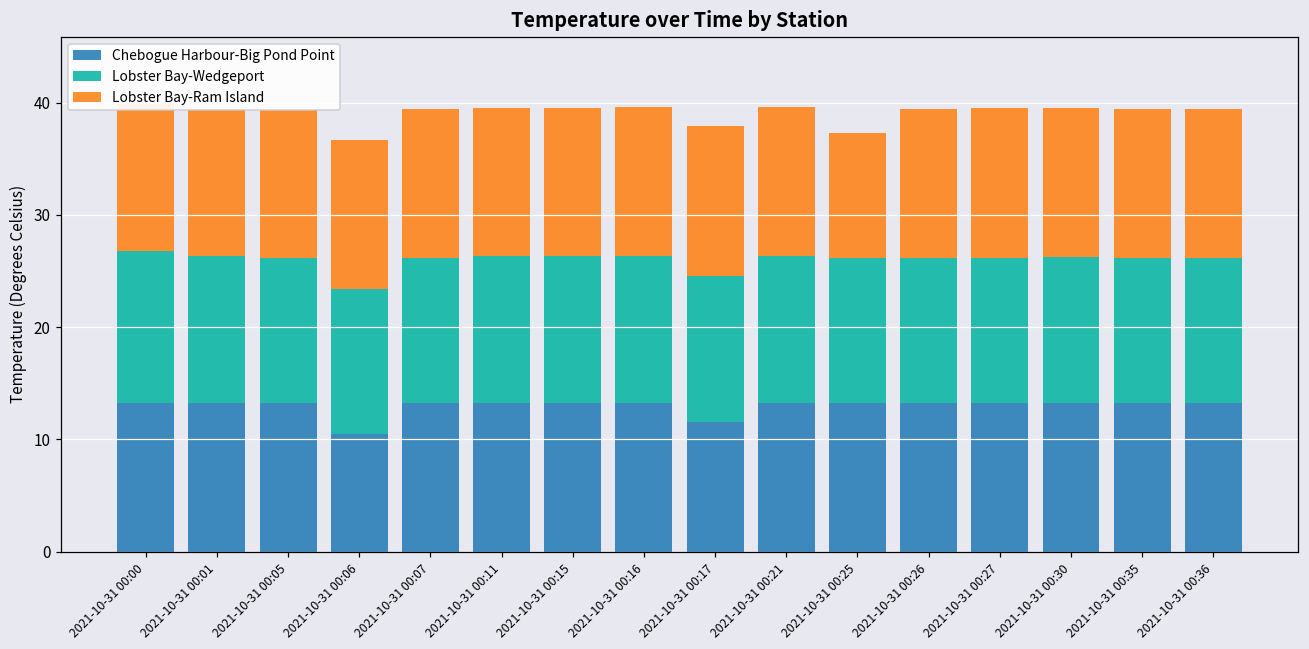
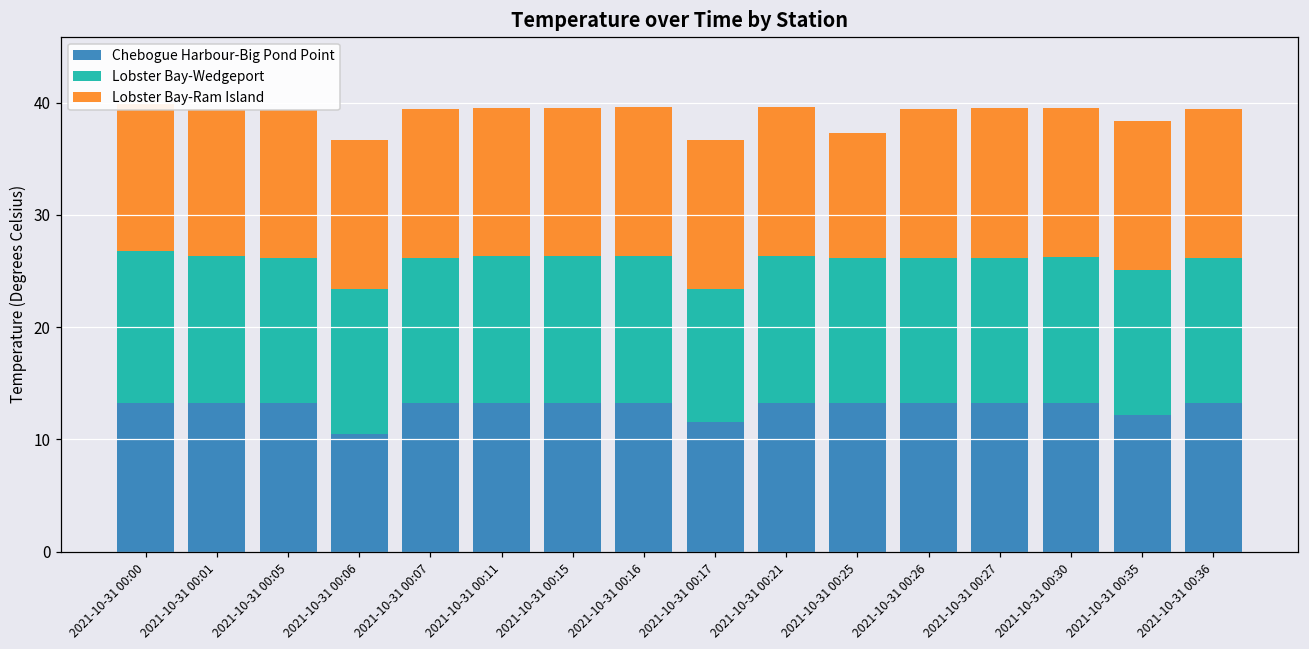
  {
    "Chebogue Harbour-Big Pond Point": {
      "2021-10-31 00:00": 13.2,
      "2021-10-31 00:01": 13.2,
      "2021-10-31 00:05": 13.2,
      "2021-10-31 00:06": 10.5,
      "2021-10-31 00:07": 13.2,
      "2021-10-31 00:11": 13.2,
      "2021-10-31 00:15": 13.3,
      "2021-10-31 00:16": 13.3,
      "2021-10-31 00:17": 11.5,
      "2021-10-31 00:21": 13.3,
      "2021-10-31 00:25": 13.3,
      "2021-10-31 00:26": 13.3,
      "2021-10-31 00:27": 13.3,
      "2021-10-31 00:30": 13.2,
-     "2021-10-31 00:35": 13.2,
+     "2021-10-31 00:35": 12.2,
      "2021-10-31 00:36": 13.2
    },
    "Lobster Bay-Wedgeport": {
      "2021-10-31 00:00": 13.6,
      "2021-10-31 00:01": 13.1,
      "2021-10-31 00:05": 12.9,
      "2021-10-31 00:06": 12.9,
      "2021-10-31 00:07": 12.9,
      "2021-10-31 00:11": 13.1,
      "2021-10-31 00:15": 13.1,
      "2021-10-31 00:16": 13.1,
-     "2021-10-31 00:17": 13.1,
+     "2021-10-31 00:17": 11.9,
      "2021-10-31 00:21": 13.1,
      "2021-10-31 00:25": 12.9,
      "2021-10-31 00:26": 12.9,
      "2021-10-31 00:27": 12.9,
      "2021-10-31 00:30": 13.0,
      "2021-10-31 00:35": 12.9,
      "2021-10-31 00:36": 12.9
    },
    "Lobster Bay-Ram Island": {
      "2021-10-31 00:06": 13.3,
      "2021-10-31 00:07": 13.3,
      "2021-10-31 00:11": 13.3,
      "2021-10-31 00:15": 13.3,
      "2021-10-31 00:16": 13.3,
      "2021-10-31 00:17": 13.3,
      "2021-10-31 00:21": 13.3,
      "2021-10-31 00:25": 11.1,
      "2021-10-31 00:26": 13.3,
      "2021-10-31 00:27": 13.3,
      "2021-10-31 00:30": 13.3,
      "2021-10-31 00:35": 13.3,
      "2021-10-31 00:36": 13.3
    }
  }
